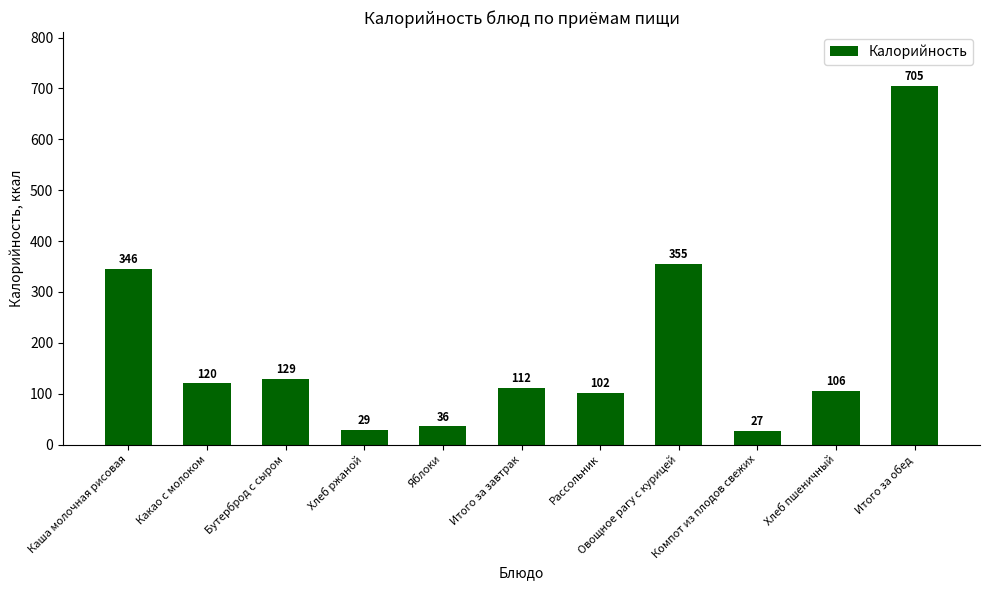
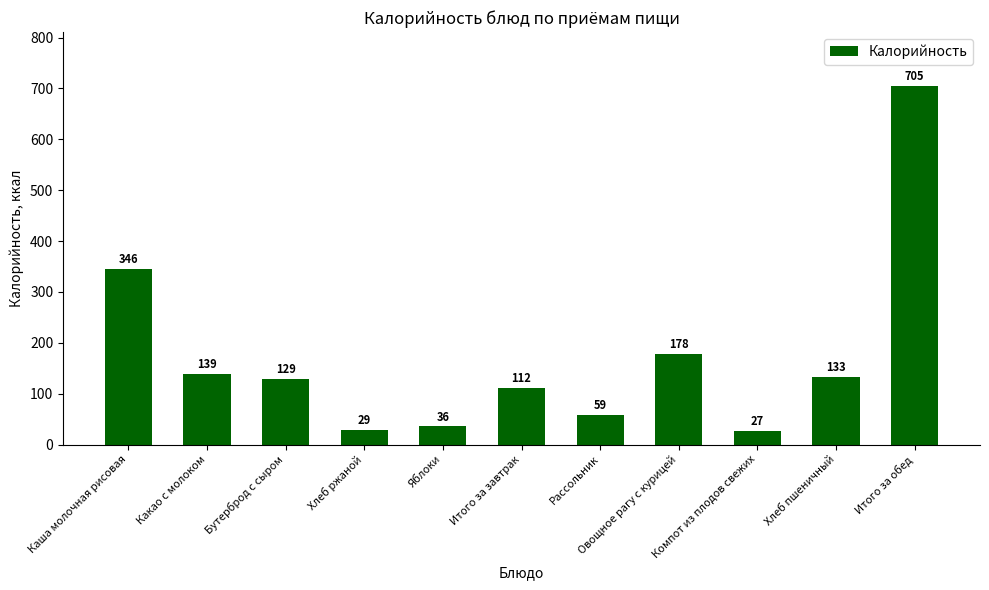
  {
    "Каша молочная рисовая": 346,
-   "Какао с молоком": 120,
+   "Какао с молоком": 139,
    "Бутерброд с сыром": 129,
    "Хлеб ржаной": 29,
    "Яблоки": 36,
    "Итого за завтрак": 112,
-   "Рассольник": 102,
-   "Овощное рагу с курицей": 355,
+   "Рассольник": 59,
+   "Овощное рагу с курицей": 178,
    "Компот из плодов свежих": 27,
-   "Хлеб пшеничный": 106,
+   "Хлеб пшеничный": 133,
    "Итого за обед": 705
  }
